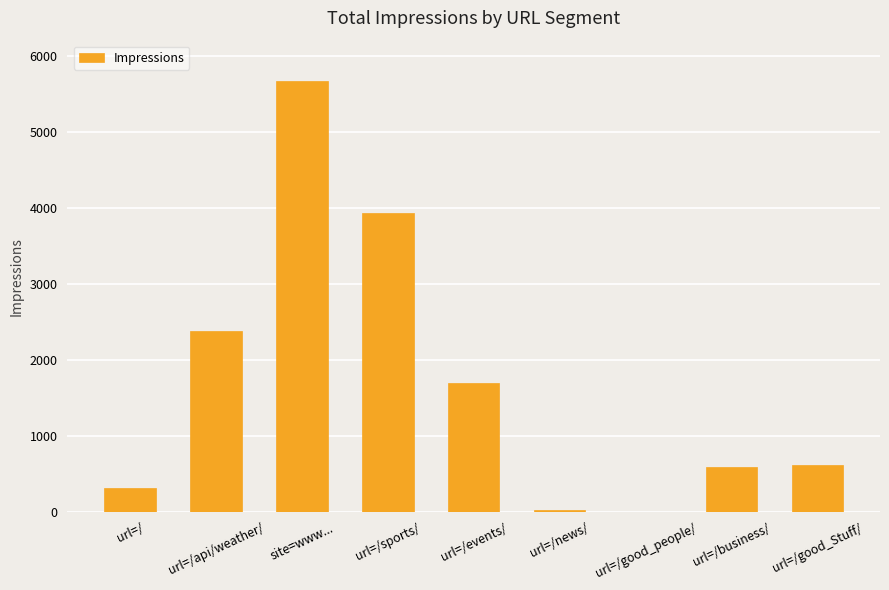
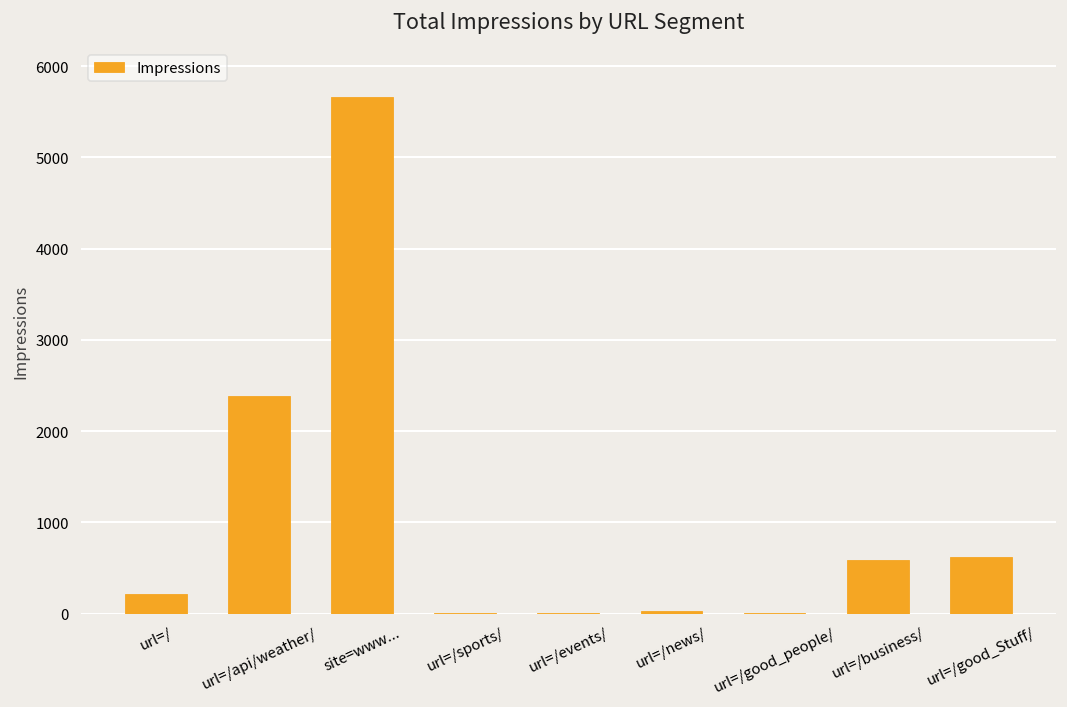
  {
-   "url=/": 300,
+   "url=/": 200,
    "url=/api/weather/": 2400,
    "site=www...": 5700,
-   "url=/sports/": 3900,
-   "url=/events/": 1700,
+   "url=/sports/": 0,
+   "url=/events/": 0,
    "url=/business/": 600,
    "url=/good_Stuff/": 600
  }
